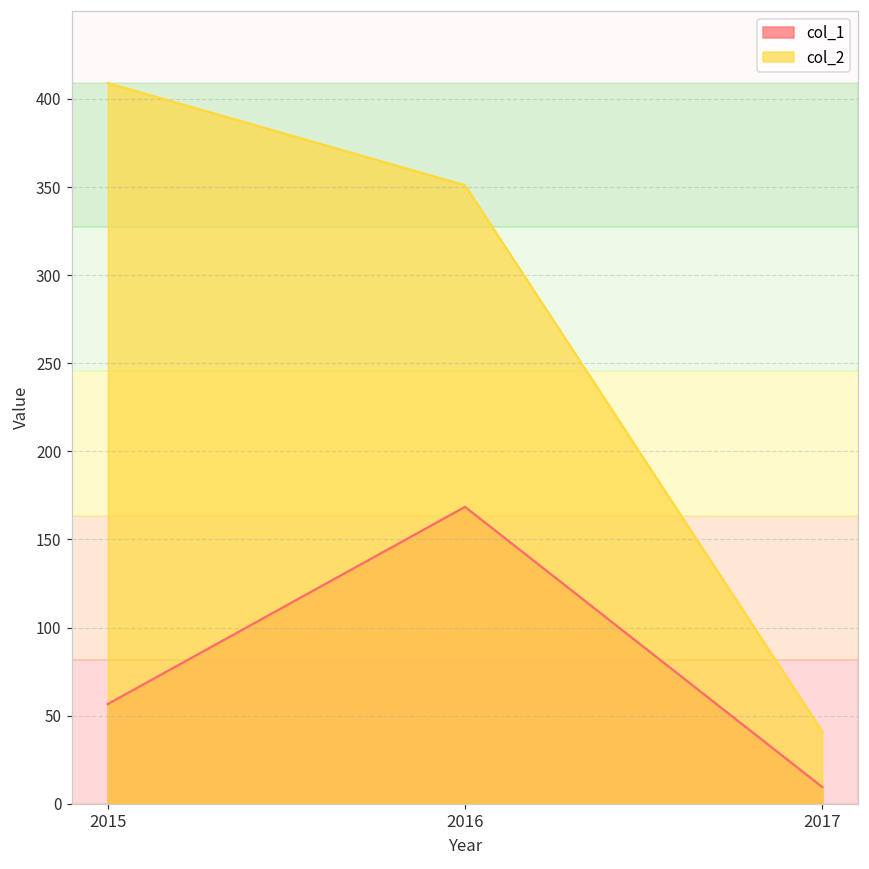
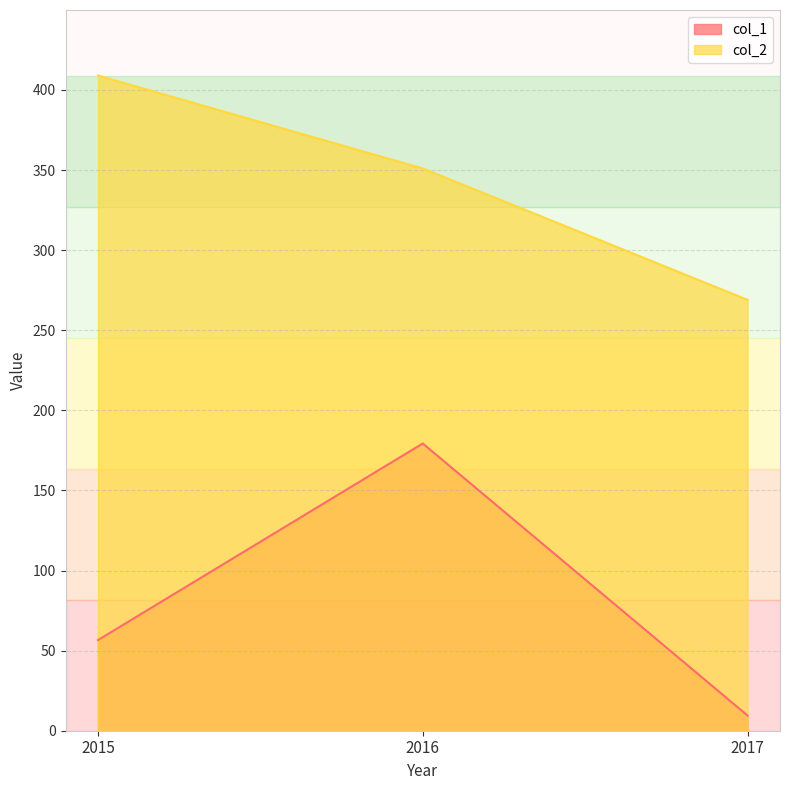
  {
    "col_1": {
      "2015": 57,
-     "2016": 169,
+     "2016": 179,
      "2017": 10
    },
    "col_2": {
      "2015": 409,
      "2016": 351,
-     "2017": 41
+     "2017": 269
    }
  }
